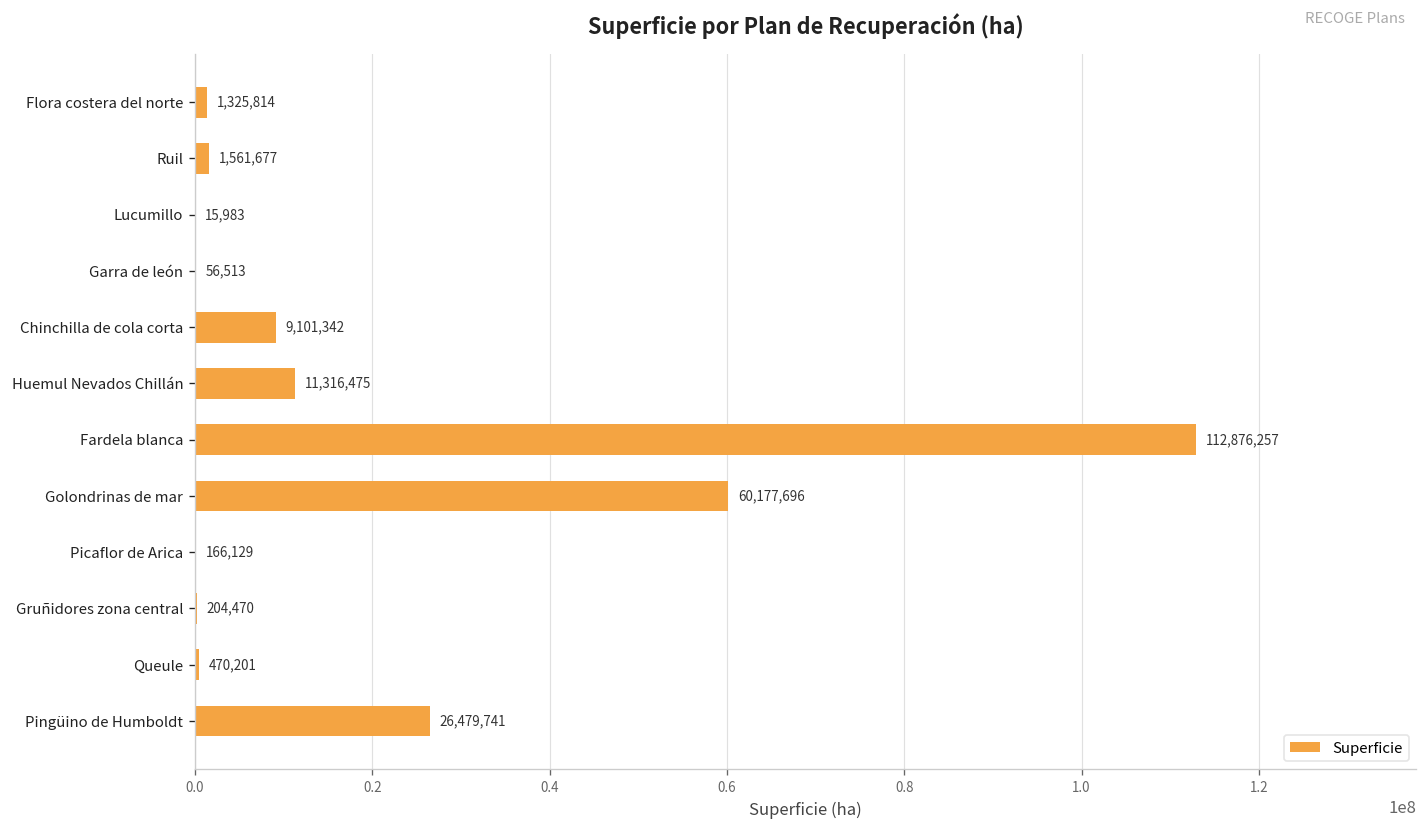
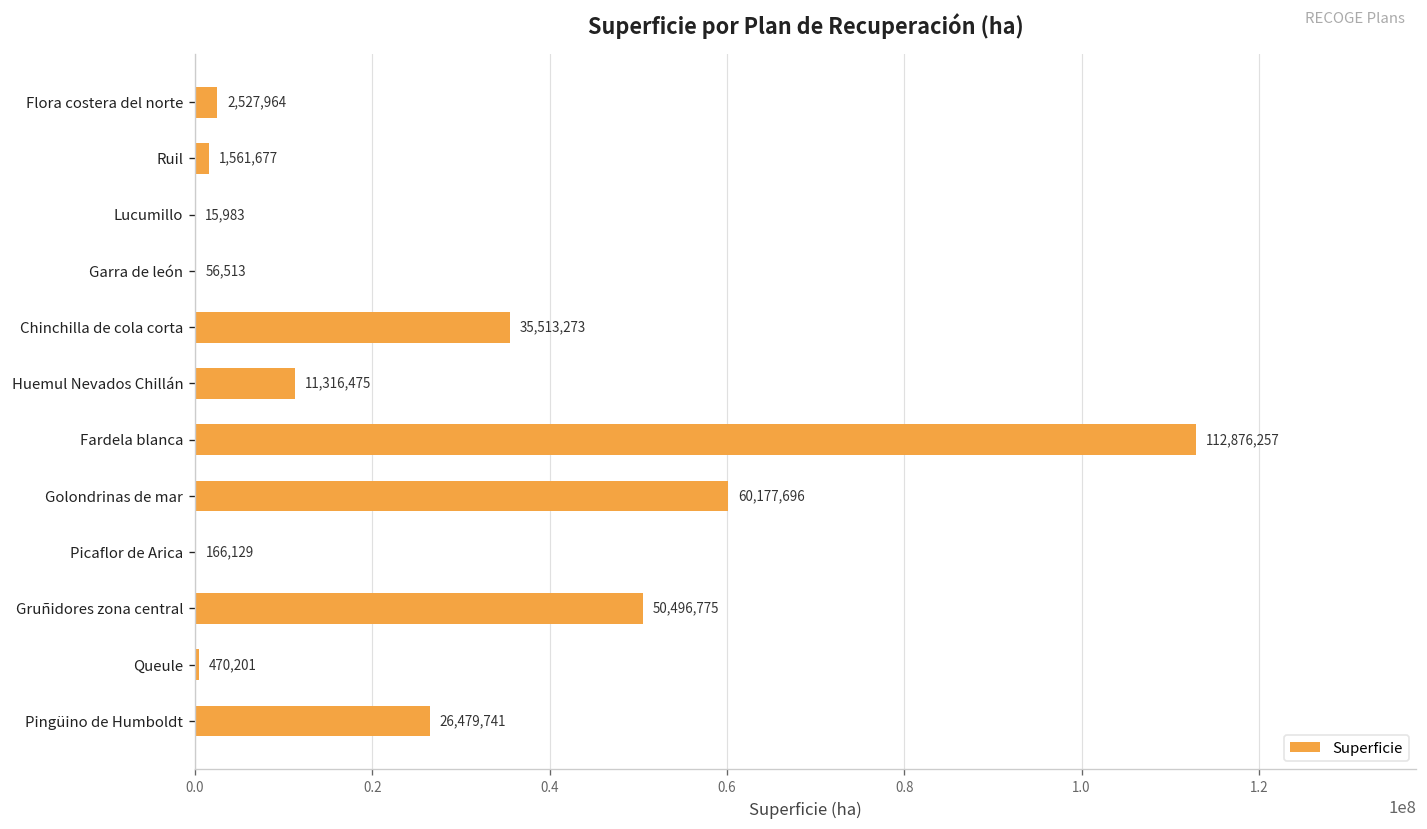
  {
-   "Flora costera del norte": "1,325,814",
+   "Flora costera del norte": "2,527,964",
    "Ruil": "1,561,677",
    "Lucumillo": "15,983",
    "Garra de león": "56,513",
-   "Chinchilla de cola corta": "9,101,342",
+   "Chinchilla de cola corta": "35,513,273",
    "Huemul Nevados Chillán": "11,316,475",
    "Fardela blanca": "112,876,257",
    "Golondrinas de mar": "60,177,696",
    "Picaflor de Arica": "166,129",
-   "Gruñidores zona central": "204,470",
+   "Gruñidores zona central": "50,496,775",
    "Queule": "470,201",
    "Pingüino de Humboldt": "26,479,741"
  }
